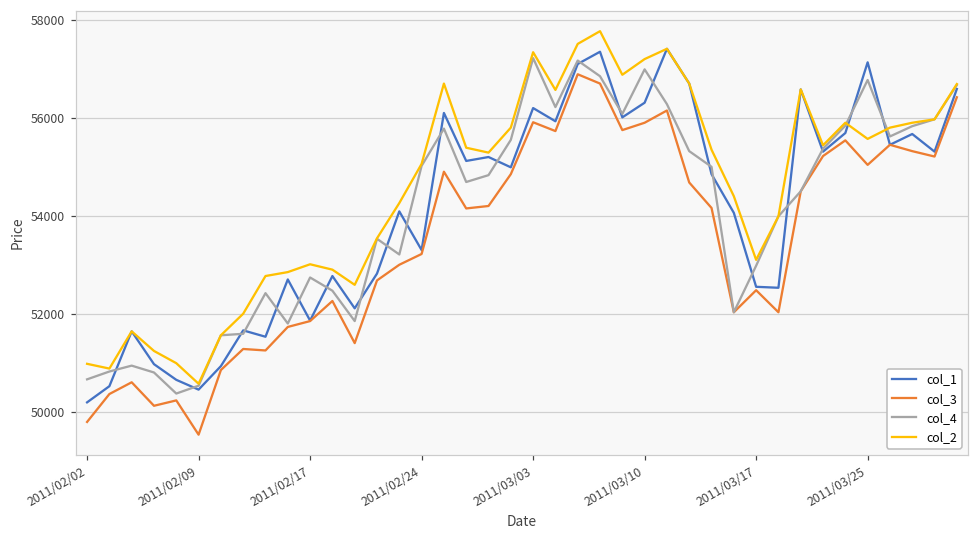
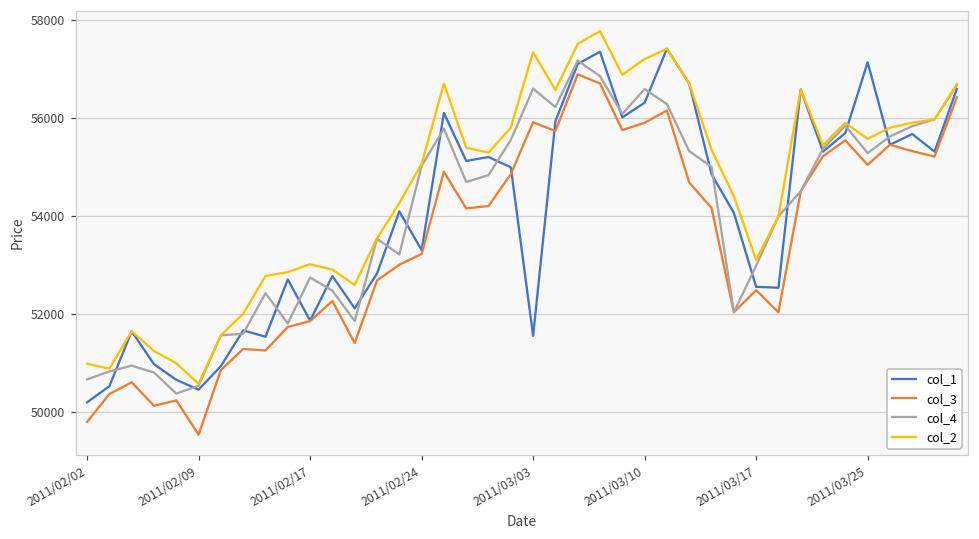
  {
    "col_1": {
      "2011/02/02": 50200,
      "2011/02/09": 50500,
      "2011/02/24": 53300,
-     "2011/03/03": 56200,
+     "2011/03/03": 51500,
      "2011/03/10": 56300,
      "2011/03/17": 52600,
      "2011/03/25": 57100
    },
    "col_3": {
      "2011/02/02": 49800,
      "2011/02/09": 49500,
      "2011/02/24": 53200,
      "2011/03/03": 55900,
      "2011/03/10": 55900,
      "2011/03/17": 52500,
      "2011/03/25": 55000
    },
    "col_4": {
      "2011/02/02": 50700,
      "2011/02/17": 52700,
-     "2011/03/03": 57200,
-     "2011/03/10": 57000,
+     "2011/03/03": 56600,
+     "2011/03/10": 56600,
      "2011/03/17": 53000,
-     "2011/03/25": 56800
+     "2011/03/25": 55300
    },
    "col_2": {
      "2011/02/02": 51000,
      "2011/02/17": 53000,
      "2011/03/03": 57300,
      "2011/03/10": 57200,
      "2011/03/17": 53100,
      "2011/03/25": 55600
    }
  }
